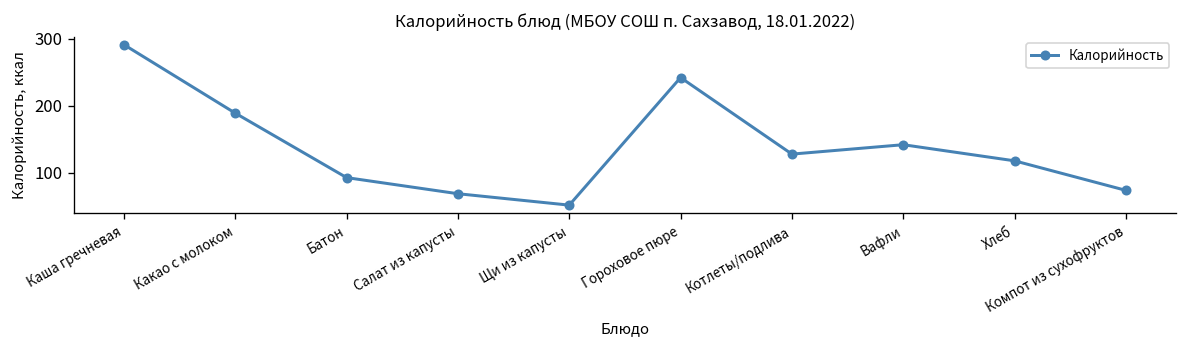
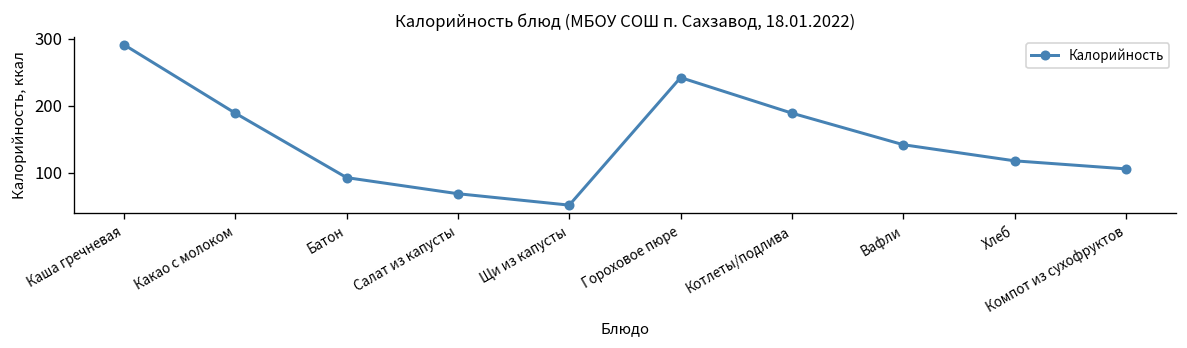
  {
    "Каша гречневая": 290,
    "Какао с молоком": 190,
    "Батон": 90,
    "Салат из капусты": 70,
    "Щи из капусты": 50,
    "Гороховое пюре": 240,
-   "Котлеты/подлива": 130,
+   "Котлеты/подлива": 190,
    "Вафли": 140,
    "Хлеб": 120,
-   "Компот из сухофруктов": 70
+   "Компот из сухофруктов": 110
  }
